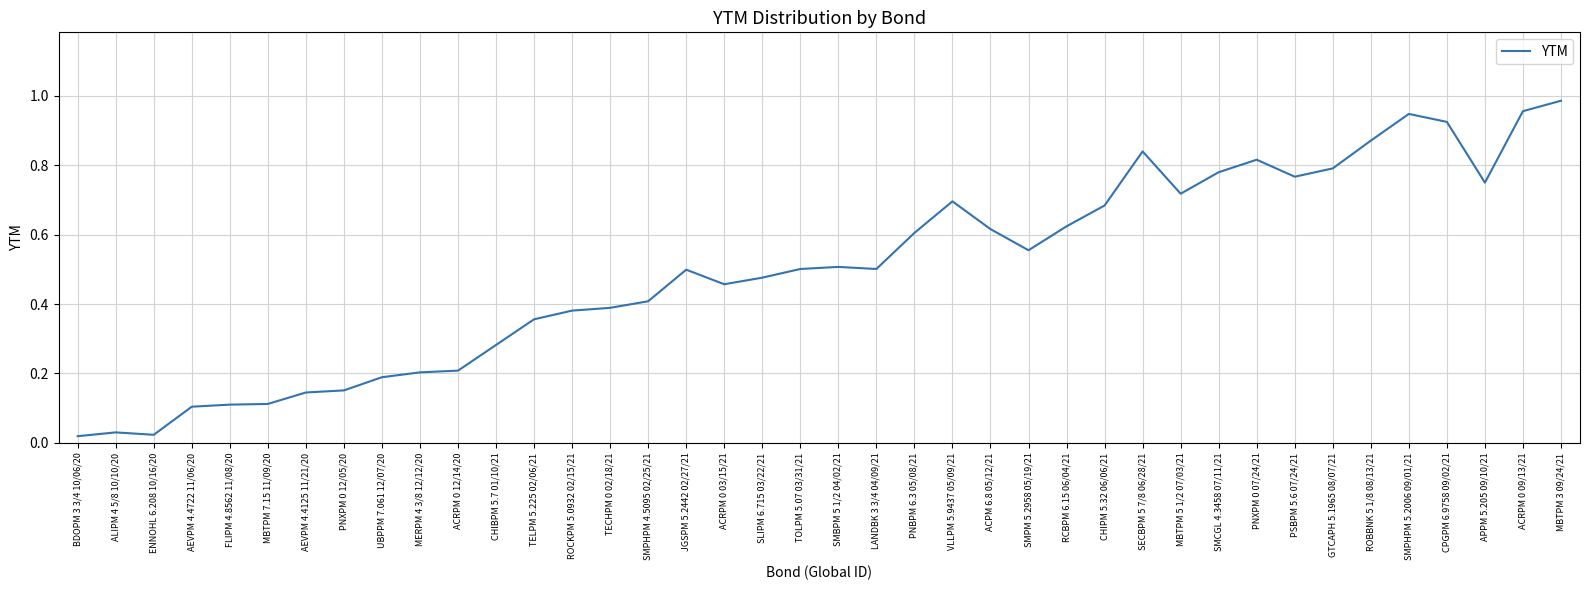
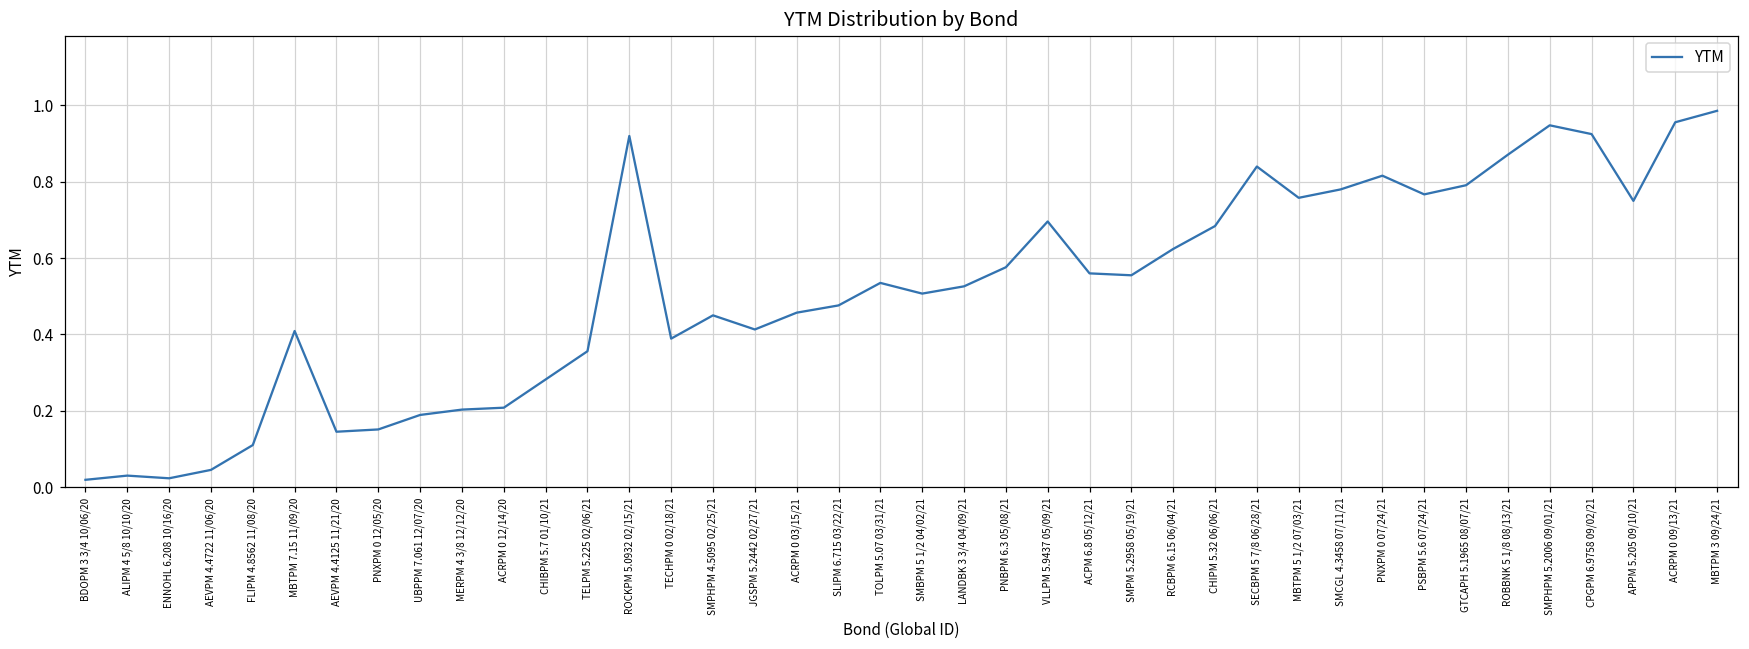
  {
    "BDOPM 3 3/4 10/06/20": 0.02,
    "ALIPM 4 5/8 10/10/20": 0.03,
    "ENNOHL 6.208 10/16/20": 0.02,
-   "AEVPM 4.4722 11/06/20": 0.10,
+   "AEVPM 4.4722 11/06/20": 0.05,
    "FLIPM 4.8562 11/08/20": 0.11,
-   "MBTPM 7.15 11/09/20": 0.11,
+   "MBTPM 7.15 11/09/20": 0.41,
    "AEVPM 4.4125 11/21/20": 0.15,
    "PNXPM 0 12/05/20": 0.15,
    "UBPPM 7.061 12/07/20": 0.19,
    "MERPM 4 3/8 12/12/20": 0.20,
    "ACRPM 0 12/14/20": 0.21,
    "CHIBPM 5.7 01/10/21": 0.28,
    "TELPM 5.225 02/06/21": 0.36,
-   "ROCKPM 5.0932 02/15/21": 0.38,
+   "ROCKPM 5.0932 02/15/21": 0.92,
    "TECHPM 0 02/18/21": 0.39,
-   "SMPHPM 4.5095 02/25/21": 0.41,
-   "JGSPM 5.2442 02/27/21": 0.50,
+   "SMPHPM 4.5095 02/25/21": 0.45,
+   "JGSPM 5.2442 02/27/21": 0.41,
    "ACRPM 0 03/15/21": 0.46,
    "SLIPM 6.715 03/22/21": 0.48,
-   "TOLPM 5.07 03/31/21": 0.50,
+   "TOLPM 5.07 03/31/21": 0.54,
    "SMBPM 5 1/2 04/02/21": 0.51,
-   "LANDBK 3 3/4 04/09/21": 0.50,
-   "PNBPM 6.3 05/08/21": 0.61,
+   "LANDBK 3 3/4 04/09/21": 0.53,
+   "PNBPM 6.3 05/08/21": 0.58,
    "VLLPM 5.9437 05/09/21": 0.70,
-   "ACPM 6.8 05/12/21": 0.62,
+   "ACPM 6.8 05/12/21": 0.56,
    "SMPM 5.2958 05/19/21": 0.56,
    "RCBPM 6.15 06/04/21": 0.62,
    "CHIPM 5.32 06/06/21": 0.68,
    "SECBPM 5 7/8 06/28/21": 0.84,
-   "MBTPM 5 1/2 07/03/21": 0.72,
+   "MBTPM 5 1/2 07/03/21": 0.76,
    "SMCGL 4.3458 07/11/21": 0.78,
    "PNXPM 0 07/24/21": 0.82,
    "PSBPM 5.6 07/24/21": 0.77,
    "GTCAPH 5.1965 08/07/21": 0.79,
    "ROBBNK 5 1/8 08/13/21": 0.87,
    "SMPHPM 5.2006 09/01/21": 0.95,
    "CPGPM 6.9758 09/02/21": 0.93,
    "APPM 5.205 09/10/21": 0.75,
    "ACRPM 0 09/13/21": 0.96,
    "MBTPM 3 09/24/21": 0.99
  }
